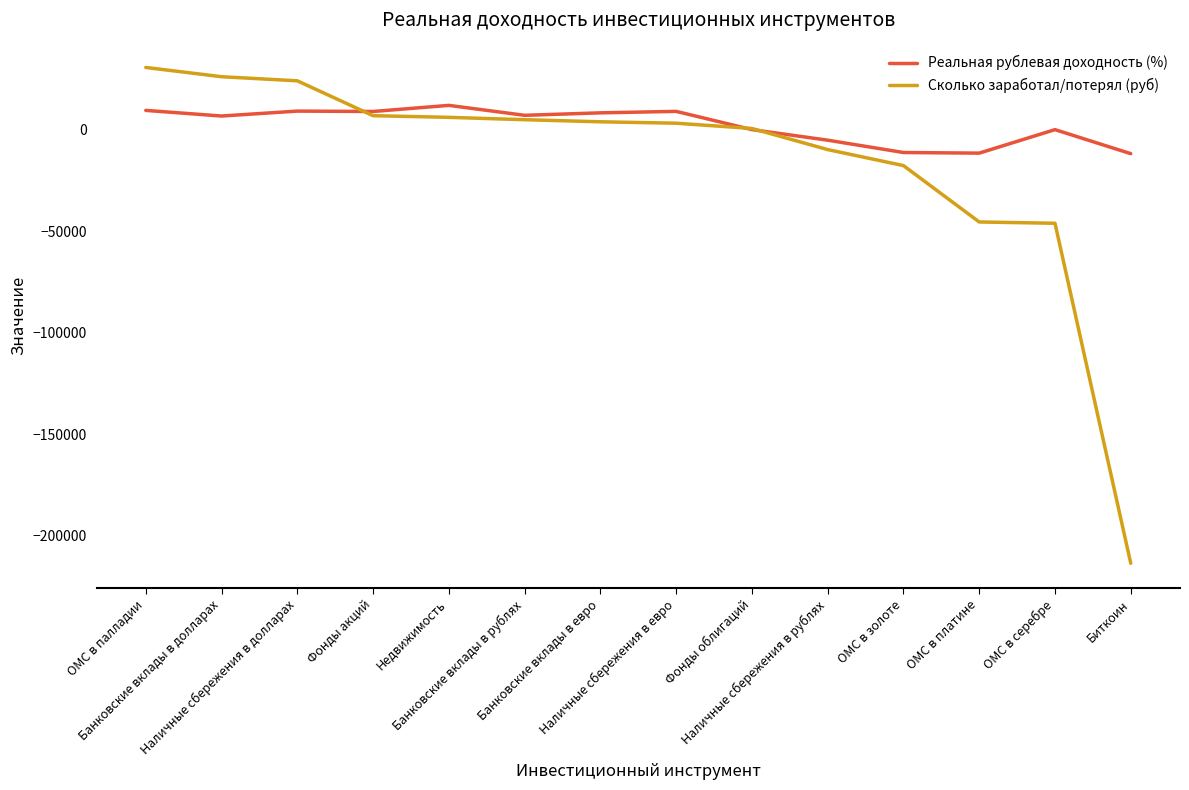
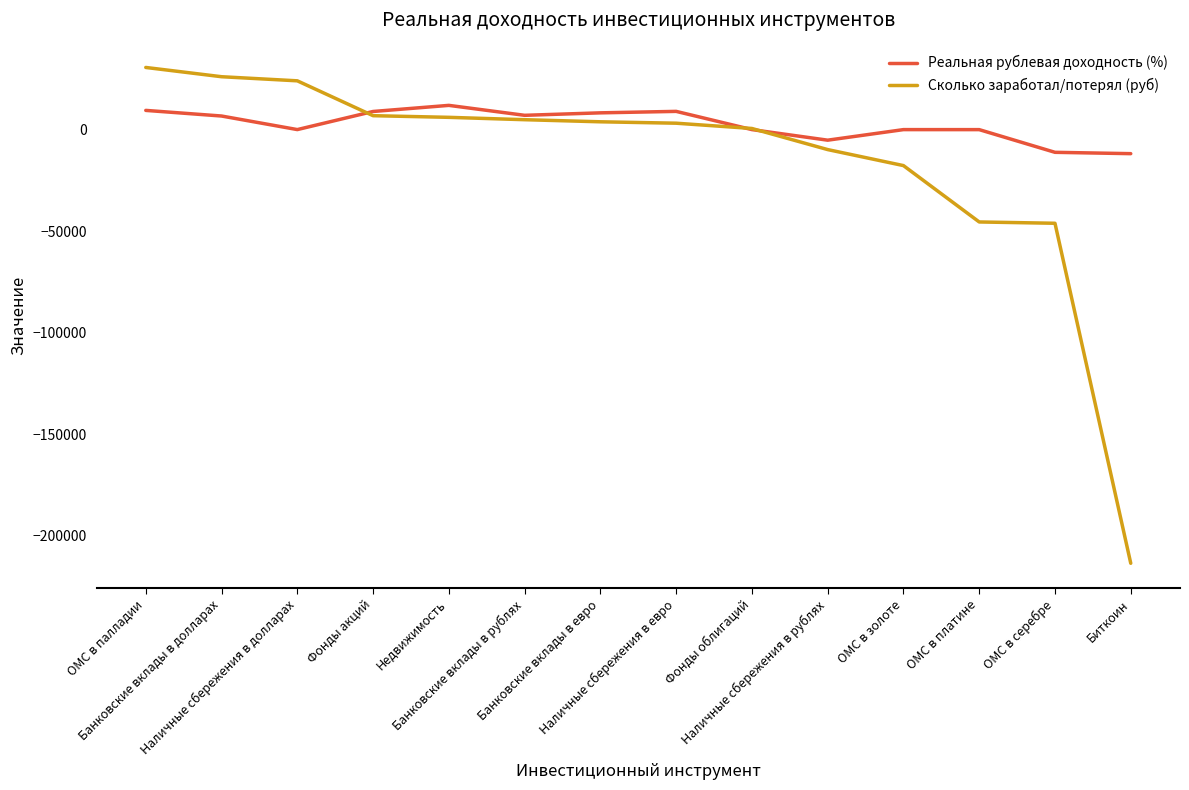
  {
    "Реальная рублевая доходность (%)": {
      "ОМС в палладии": 9000,
      "Банковские вклады в долларах": 7000,
-     "Наличные сбережения в долларах": 9000,
+     "Наличные сбережения в долларах": 0,
      "Фонды акций": 9000,
      "Недвижимость": 12000,
      "Банковские вклады в рублях": 7000,
      "Банковские вклады в евро": 8000,
      "Наличные сбережения в евро": 9000,
      "Наличные сбережения в рублях": -5000,
-     "ОМС в золоте": -11000,
-     "ОМС в платине": -12000,
-     "ОМС в серебре": 0,
+     "ОМС в золоте": 0,
+     "ОМС в платине": 0,
+     "ОМС в серебре": -11000,
      "Биткоин": -12000
    },
    "Сколько заработал/потерял (руб)": {
      "ОМС в палладии": 31000,
      "Банковские вклады в долларах": 26000,
      "Наличные сбережения в долларах": 24000,
      "Фонды акций": 7000,
      "Недвижимость": 6000,
      "Банковские вклады в рублях": 5000,
      "Банковские вклады в евро": 4000,
      "Наличные сбережения в евро": 3000,
      "Наличные сбережения в рублях": -10000,
      "ОМС в золоте": -18000,
      "ОМС в платине": -45000,
      "ОМС в серебре": -46000,
      "Биткоин": -213000
    }
  }
